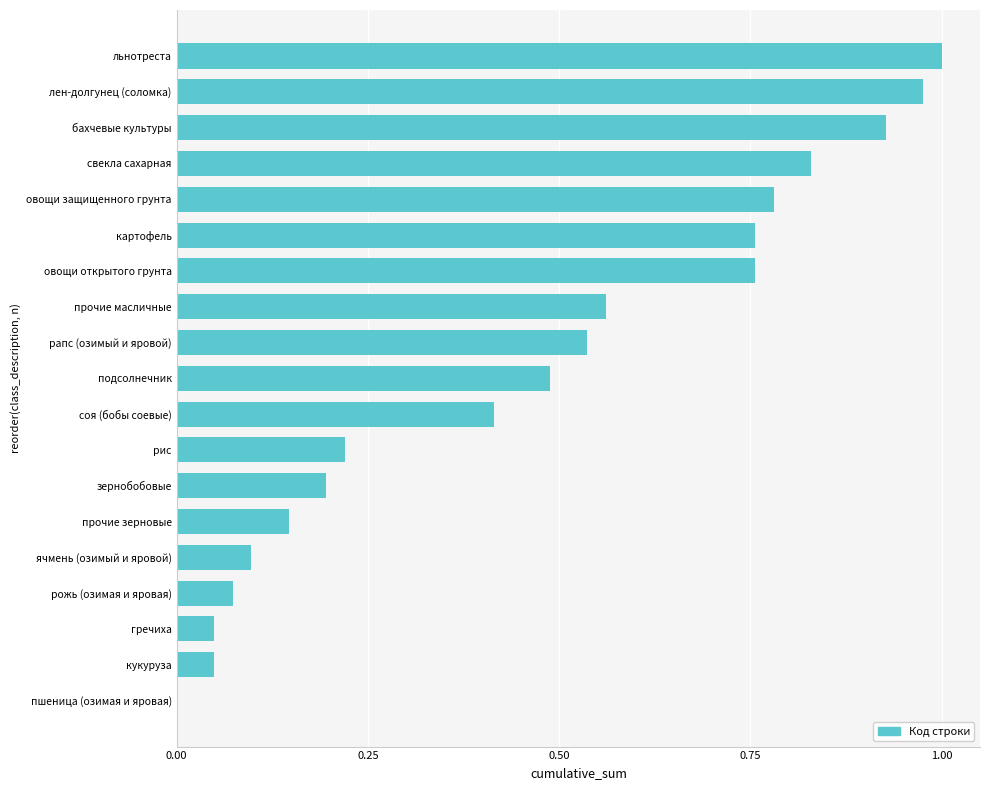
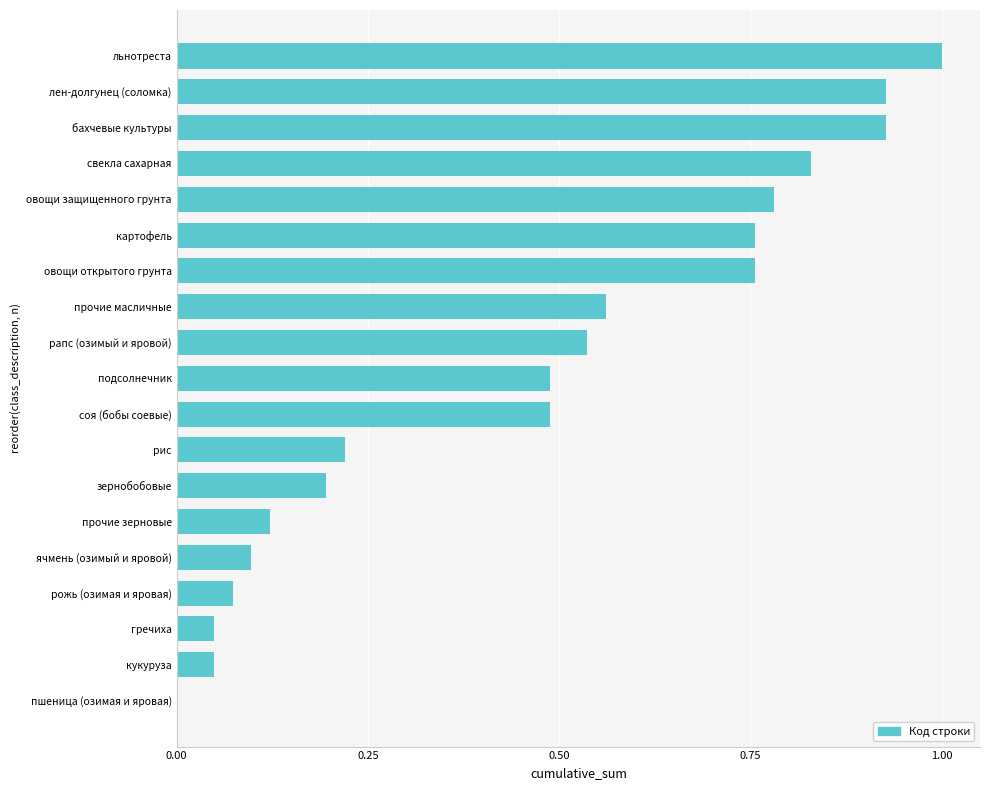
  {
    "льнотреста": 1.00,
-   "лен-долгунец (соломка)": 0.98,
+   "лен-долгунец (соломка)": 0.93,
    "бахчевые культуры": 0.93,
    "свекла сахарная": 0.83,
    "овощи защищенного грунта": 0.78,
    "картофель": 0.76,
    "овощи открытого грунта": 0.76,
    "прочие масличные": 0.56,
    "рапс (озимый и яровой)": 0.54,
    "подсолнечник": 0.49,
-   "соя (бобы соевые)": 0.41,
+   "соя (бобы соевые)": 0.49,
    "рис": 0.22,
    "зернобобовые": 0.20,
-   "прочие зерновые": 0.15,
+   "прочие зерновые": 0.12,
    "ячмень (озимый и яровой)": 0.10,
    "рожь (озимая и яровая)": 0.07,
    "гречиха": 0.05,
    "кукуруза": 0.05,
    "пшеница (озимая и яровая)": 0.00
  }
